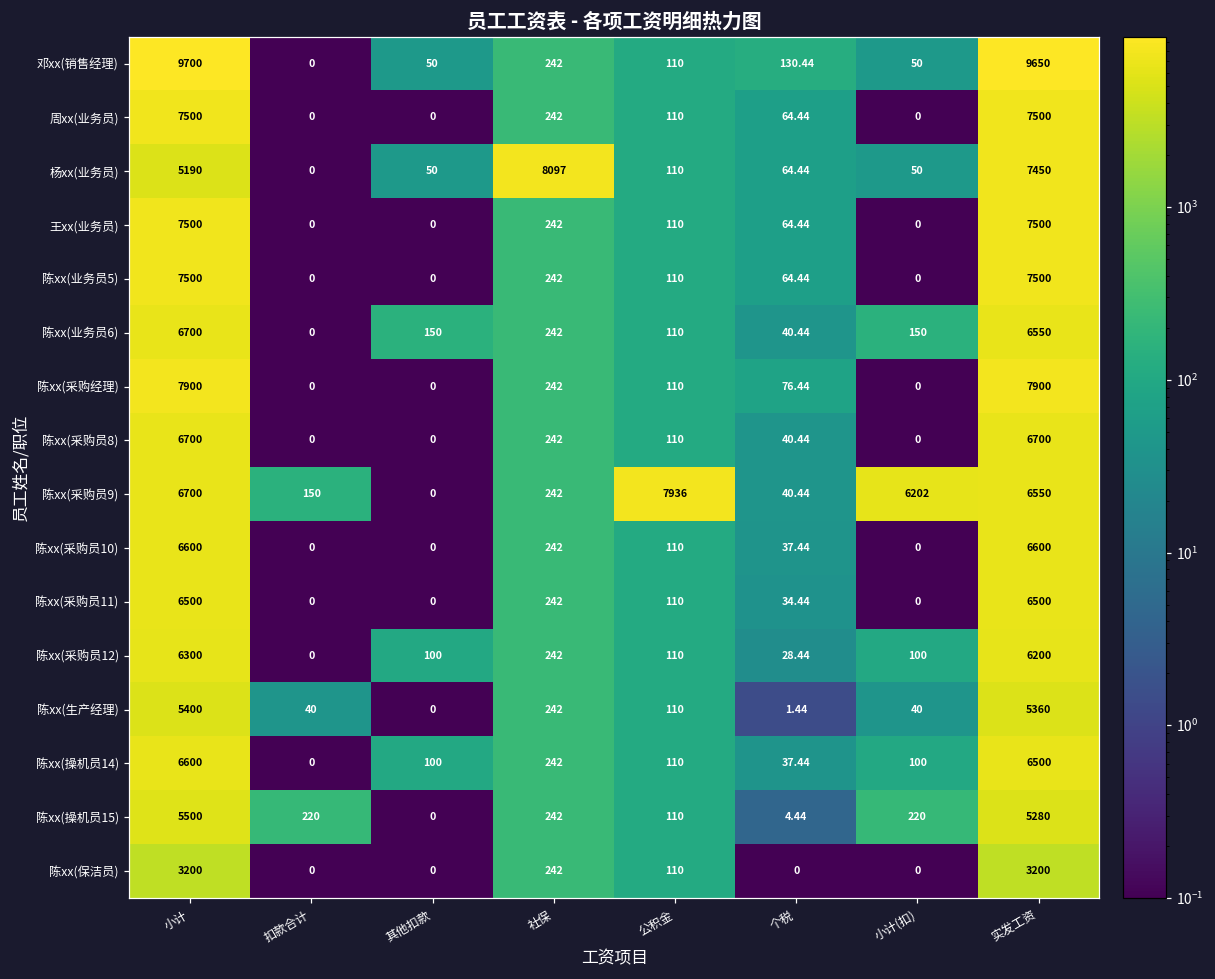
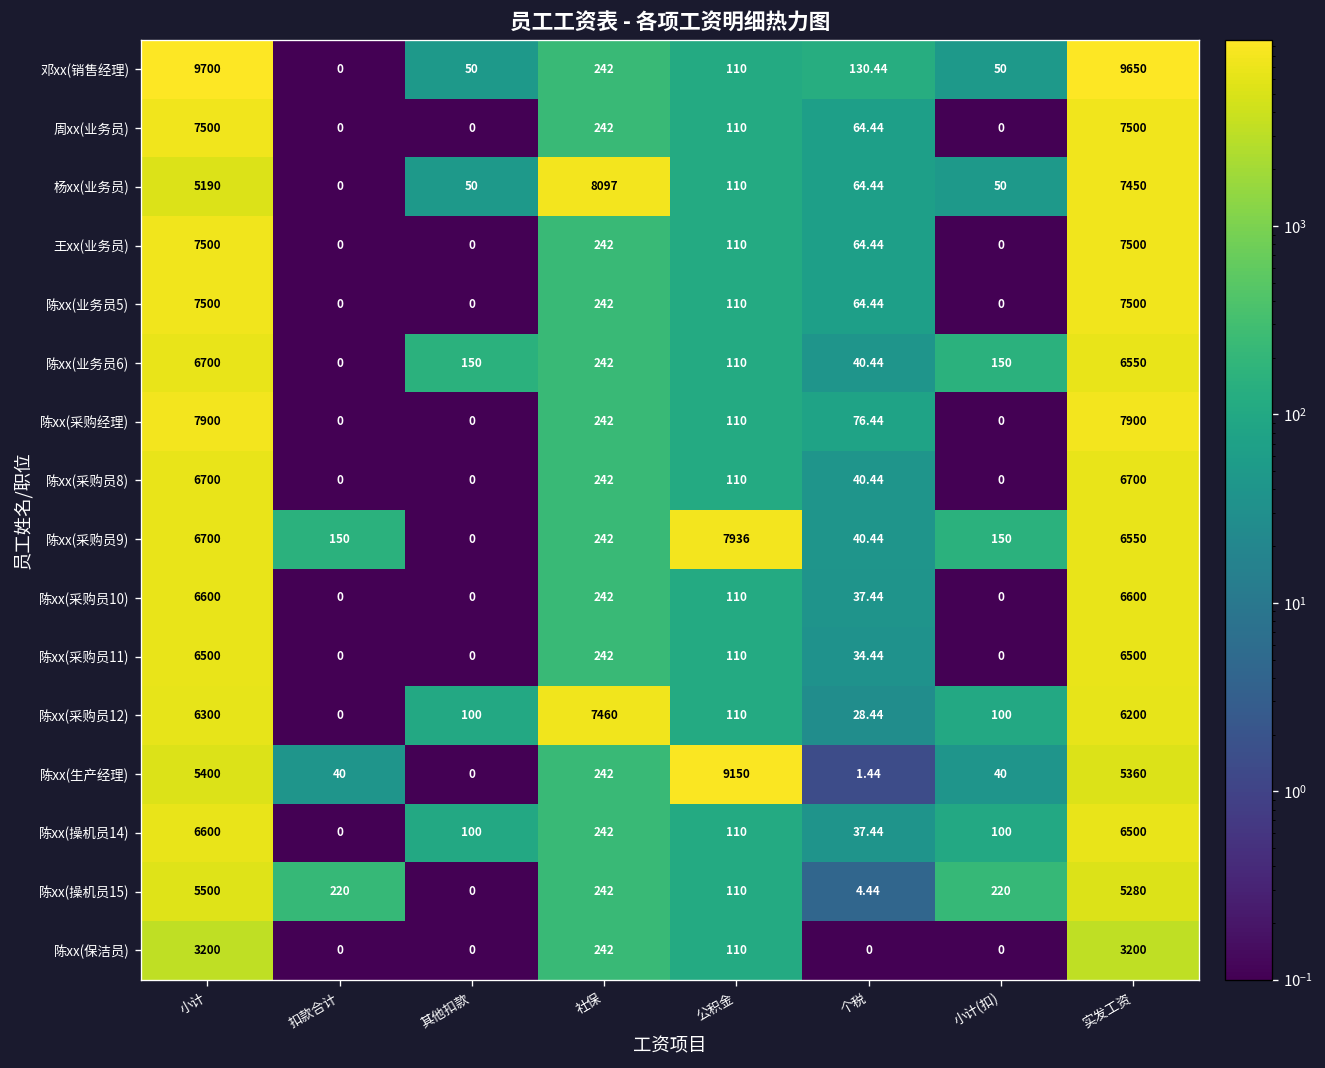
  {
    "邓xx(销售经理)": {
      "小计": 9700,
      "扣款合计": 0,
      "其他扣款": 50,
      "社保": 242,
      "公积金": 110,
      "个税": 130.44,
      "小计(扣)": 50,
      "实发工资": 9650
    },
    "周xx(业务员)": {
      "小计": 7500,
      "扣款合计": 0,
      "其他扣款": 0,
      "社保": 242,
      "公积金": 110,
      "个税": 64.44,
      "小计(扣)": 0,
      "实发工资": 7500
    },
    "杨xx(业务员)": {
      "小计": 5190,
      "扣款合计": 0,
      "其他扣款": 50,
      "社保": 8097,
      "公积金": 110,
      "个税": 64.44,
      "小计(扣)": 50,
      "实发工资": 7450
    },
    "王xx(业务员)": {
      "小计": 7500,
      "扣款合计": 0,
      "其他扣款": 0,
      "社保": 242,
      "公积金": 110,
      "个税": 64.44,
      "小计(扣)": 0,
      "实发工资": 7500
    },
    "陈xx(业务员5)": {
      "小计": 7500,
      "扣款合计": 0,
      "其他扣款": 0,
      "社保": 242,
      "公积金": 110,
      "个税": 64.44,
      "小计(扣)": 0,
      "实发工资": 7500
    },
    "陈xx(业务员6)": {
      "小计": 6700,
      "扣款合计": 0,
      "其他扣款": 150,
      "社保": 242,
      "公积金": 110,
      "个税": 40.44,
      "小计(扣)": 150,
      "实发工资": 6550
    },
    "陈xx(采购经理)": {
      "小计": 7900,
      "扣款合计": 0,
      "其他扣款": 0,
      "社保": 242,
      "公积金": 110,
      "个税": 76.44,
      "小计(扣)": 0,
      "实发工资": 7900
    },
    "陈xx(采购员8)": {
      "小计": 6700,
      "扣款合计": 0,
      "其他扣款": 0,
      "社保": 242,
      "公积金": 110,
      "个税": 40.44,
      "小计(扣)": 0,
      "实发工资": 6700
    },
    "陈xx(采购员9)": {
      "小计": 6700,
      "扣款合计": 150,
      "其他扣款": 0,
      "社保": 242,
      "公积金": 7936,
      "个税": 40.44,
-     "小计(扣)": 6202,
+     "小计(扣)": 150,
      "实发工资": 6550
    },
    "陈xx(采购员10)": {
      "小计": 6600,
      "扣款合计": 0,
      "其他扣款": 0,
      "社保": 242,
      "公积金": 110,
      "个税": 37.44,
      "小计(扣)": 0,
      "实发工资": 6600
    },
    "陈xx(采购员11)": {
      "小计": 6500,
      "扣款合计": 0,
      "其他扣款": 0,
      "社保": 242,
      "公积金": 110,
      "个税": 34.44,
      "小计(扣)": 0,
      "实发工资": 6500
    },
    "陈xx(采购员12)": {
      "小计": 6300,
      "扣款合计": 0,
      "其他扣款": 100,
-     "社保": 242,
+     "社保": 7460,
      "公积金": 110,
      "个税": 28.44,
      "小计(扣)": 100,
      "实发工资": 6200
    },
    "陈xx(生产经理)": {
      "小计": 5400,
      "扣款合计": 40,
      "其他扣款": 0,
      "社保": 242,
-     "公积金": 110,
+     "公积金": 9150,
      "个税": 1.44,
      "小计(扣)": 40,
      "实发工资": 5360
    },
    "陈xx(操机员14)": {
      "小计": 6600,
      "扣款合计": 0,
      "其他扣款": 100,
      "社保": 242,
      "公积金": 110,
      "个税": 37.44,
      "小计(扣)": 100,
      "实发工资": 6500
    },
    "陈xx(操机员15)": {
      "小计": 5500,
      "扣款合计": 220,
      "其他扣款": 0,
      "社保": 242,
      "公积金": 110,
      "个税": 4.44,
      "小计(扣)": 220,
      "实发工资": 5280
    },
    "陈xx(保洁员)": {
      "小计": 3200,
      "扣款合计": 0,
      "其他扣款": 0,
      "社保": 242,
      "公积金": 110,
      "个税": 0,
      "小计(扣)": 0,
      "实发工资": 3200
    }
  }
